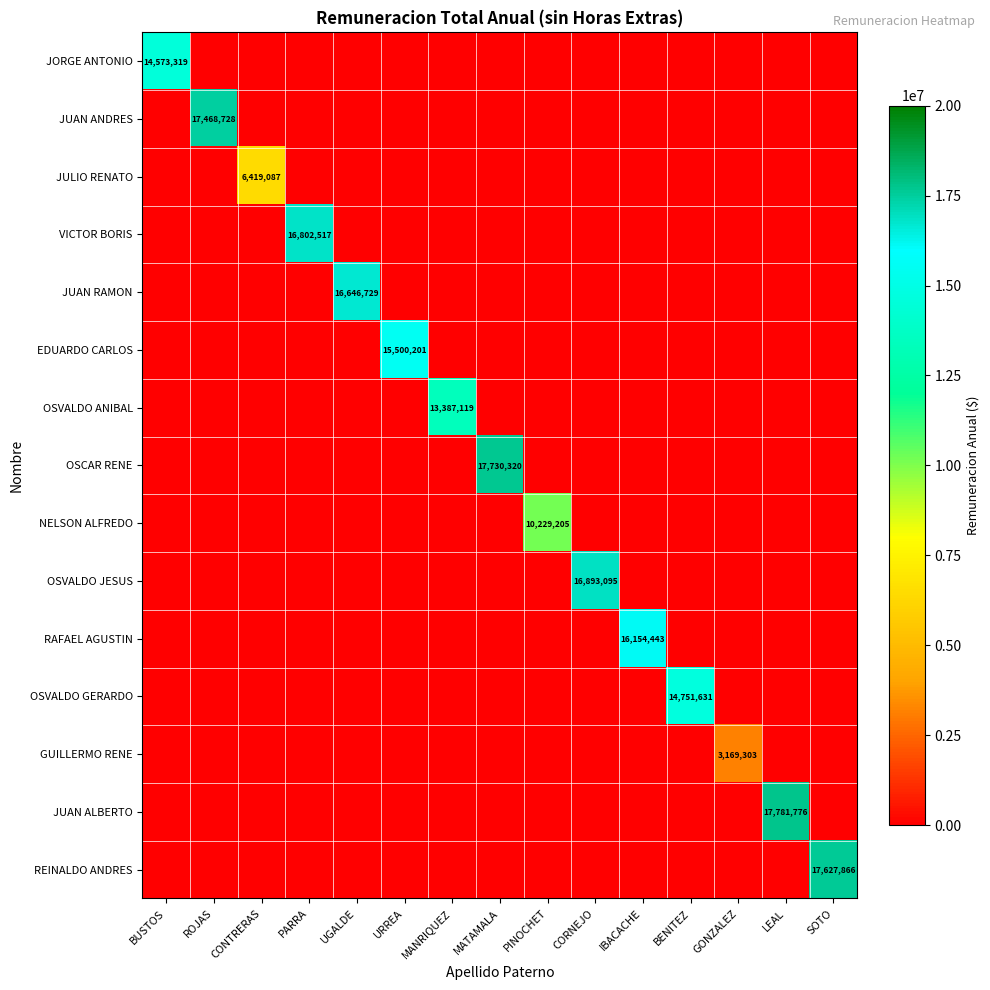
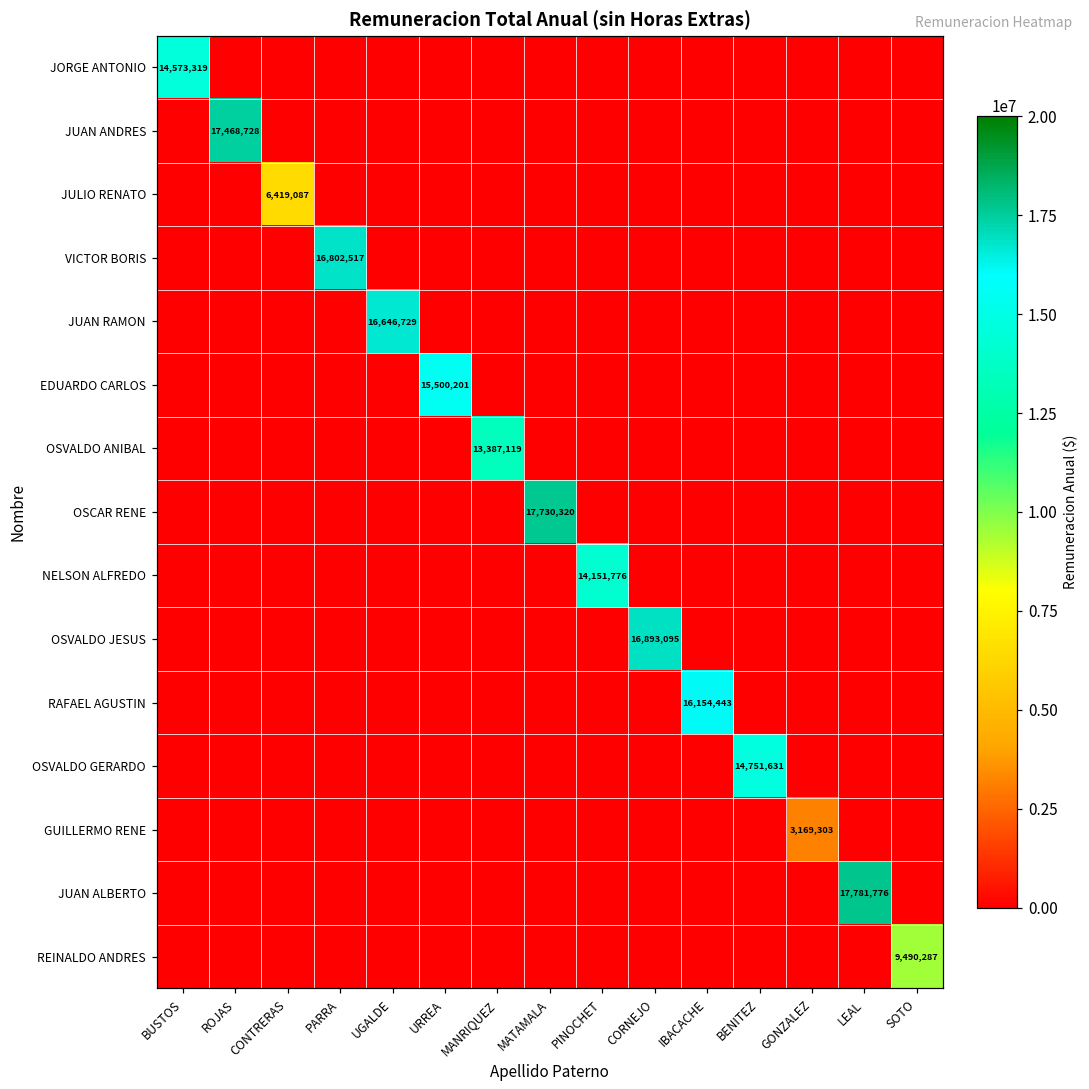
  {
    "JORGE ANTONIO": {
      "BUSTOS": "14,573,319"
    },
    "JUAN ANDRES": {
      "ROJAS": "17,468,728"
    },
    "JULIO RENATO": {
      "CONTRERAS": "6,419,087"
    },
    "VICTOR BORIS": {
      "PARRA": "16,802,517"
    },
    "JUAN RAMON": {
      "UGALDE": "16,646,729"
    },
    "EDUARDO CARLOS": {
      "URREA": "15,500,201"
    },
    "OSVALDO ANIBAL": {
      "MANRIQUEZ": "13,387,119"
    },
    "OSCAR RENE": {
      "MATAMALA": "17,730,320"
    },
    "NELSON ALFREDO": {
-     "PINOCHET": "10,229,205"
+     "PINOCHET": "14,151,776"
    },
    "OSVALDO JESUS": {
      "CORNEJO": "16,893,095"
    },
    "RAFAEL AGUSTIN": {
      "IBACACHE": "16,154,443"
    },
    "OSVALDO GERARDO": {
      "BENITEZ": "14,751,631"
    },
    "GUILLERMO RENE": {
      "GONZALEZ": "3,169,303"
    },
    "JUAN ALBERTO": {
      "LEAL": "17,781,776"
    },
    "REINALDO ANDRES": {
-     "SOTO": "17,627,866"
+     "SOTO": "9,490,287"
    }
  }
